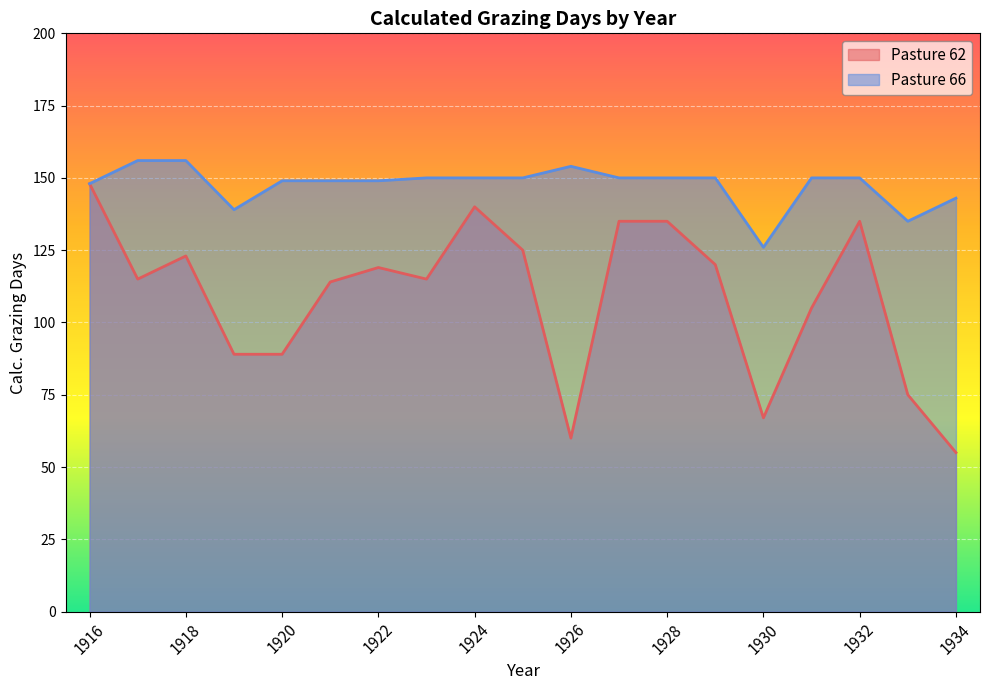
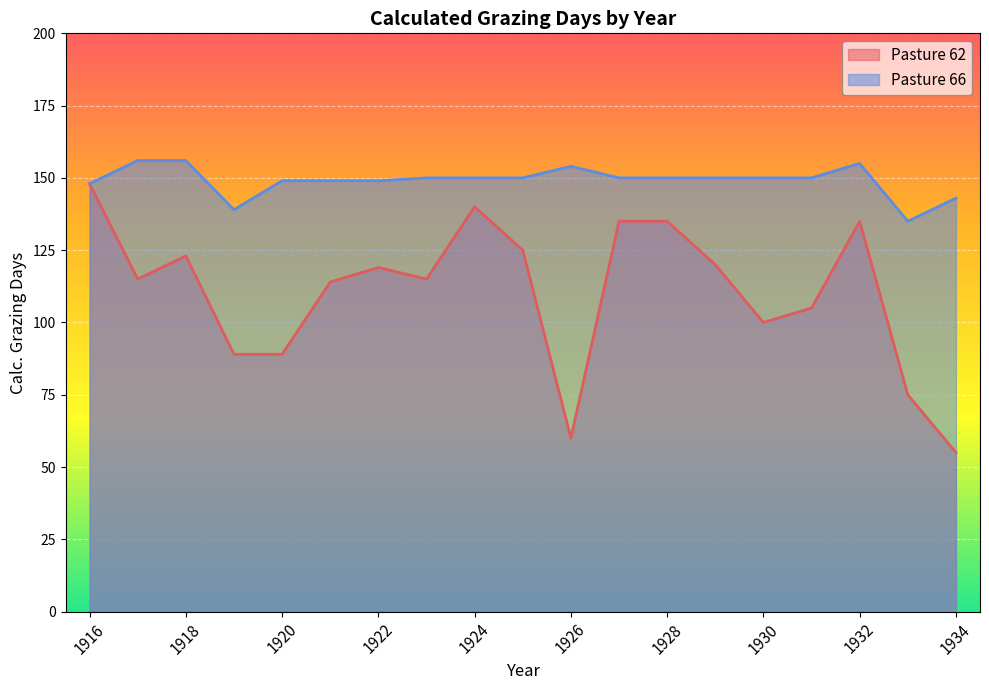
  {
    "Pasture 62": {
      "1918": 123,
      "1920": 89,
      "1922": 119,
      "1924": 140,
      "1926": 60,
      "1928": 135,
-     "1930": 67,
+     "1930": 100,
      "1932": 135,
      "1934": 55
    },
    "Pasture 66": {
      "1918": 156,
      "1920": 149,
      "1922": 149,
      "1924": 150,
      "1926": 154,
      "1928": 150,
-     "1930": 126,
-     "1932": 150,
+     "1930": 150,
+     "1932": 155,
      "1934": 143
    }
  }
